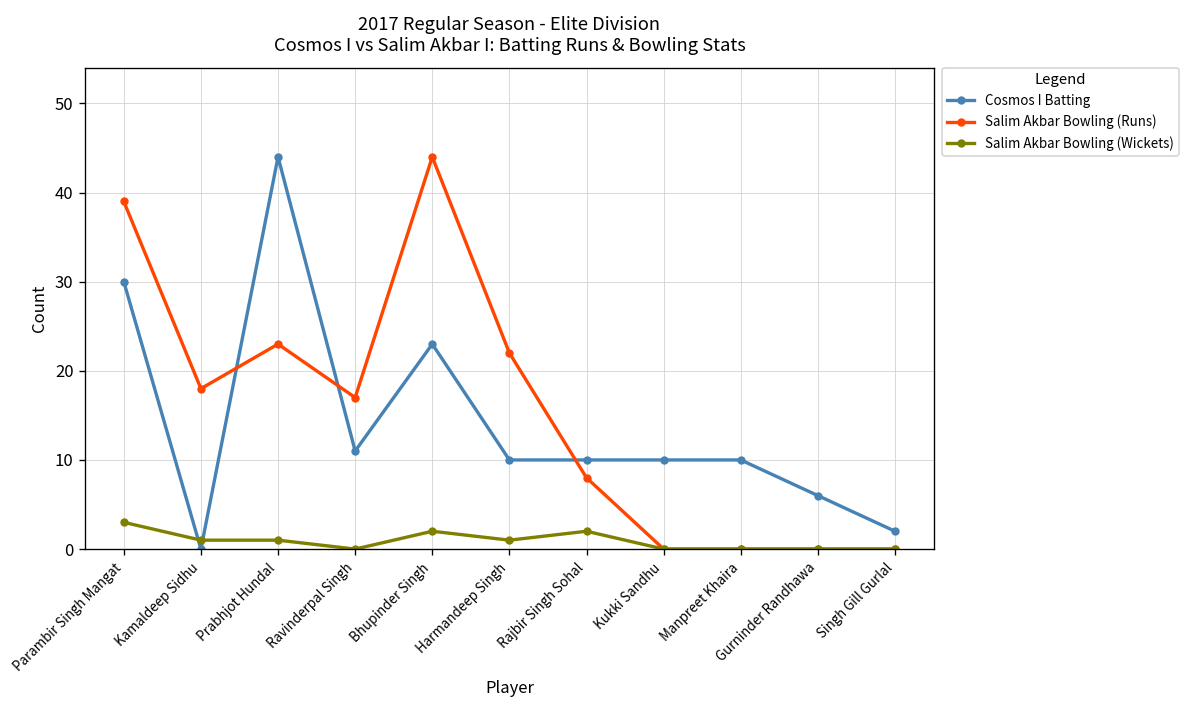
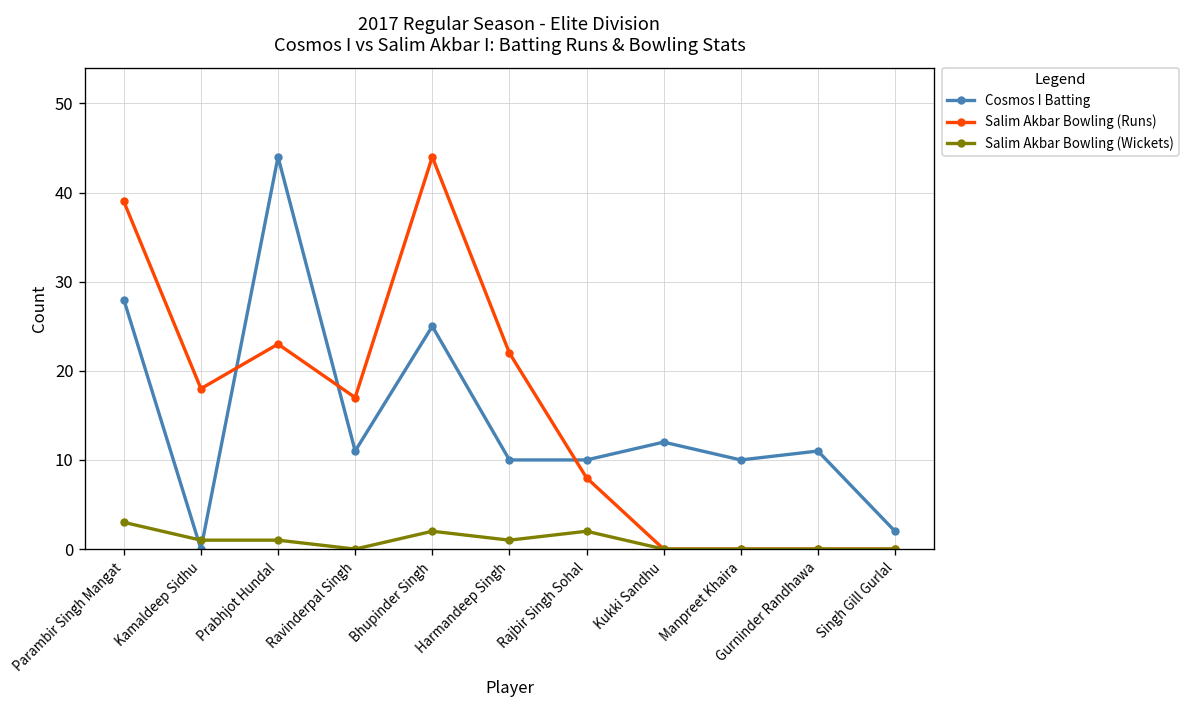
  {
    "Cosmos I Batting": {
-     "Parambir Singh Mangat": 30,
+     "Parambir Singh Mangat": 28,
      "Kamaldeep Sidhu": 0,
      "Prabhjot Hundal": 44,
      "Ravinderpal Singh": 11,
-     "Bhupinder Singh": 23,
+     "Bhupinder Singh": 25,
      "Harmandeep Singh": 10,
      "Rajbir Singh Sohal": 10,
-     "Kukki Sandhu": 10,
+     "Kukki Sandhu": 12,
      "Manpreet Khaira": 10,
-     "Gurninder Randhawa": 6,
+     "Gurninder Randhawa": 11,
      "Singh Gill Gurlal": 2
    },
    "Salim Akbar Bowling (Runs)": {
      "Parambir Singh Mangat": 39,
      "Kamaldeep Sidhu": 18,
      "Prabhjot Hundal": 23,
      "Ravinderpal Singh": 17,
      "Bhupinder Singh": 44,
      "Harmandeep Singh": 22,
      "Rajbir Singh Sohal": 8
    },
    "Salim Akbar Bowling (Wickets)": {
      "Parambir Singh Mangat": 3,
      "Kamaldeep Sidhu": 1,
      "Prabhjot Hundal": 1,
      "Ravinderpal Singh": 0,
      "Bhupinder Singh": 2,
      "Harmandeep Singh": 1,
      "Rajbir Singh Sohal": 2
    }
  }
